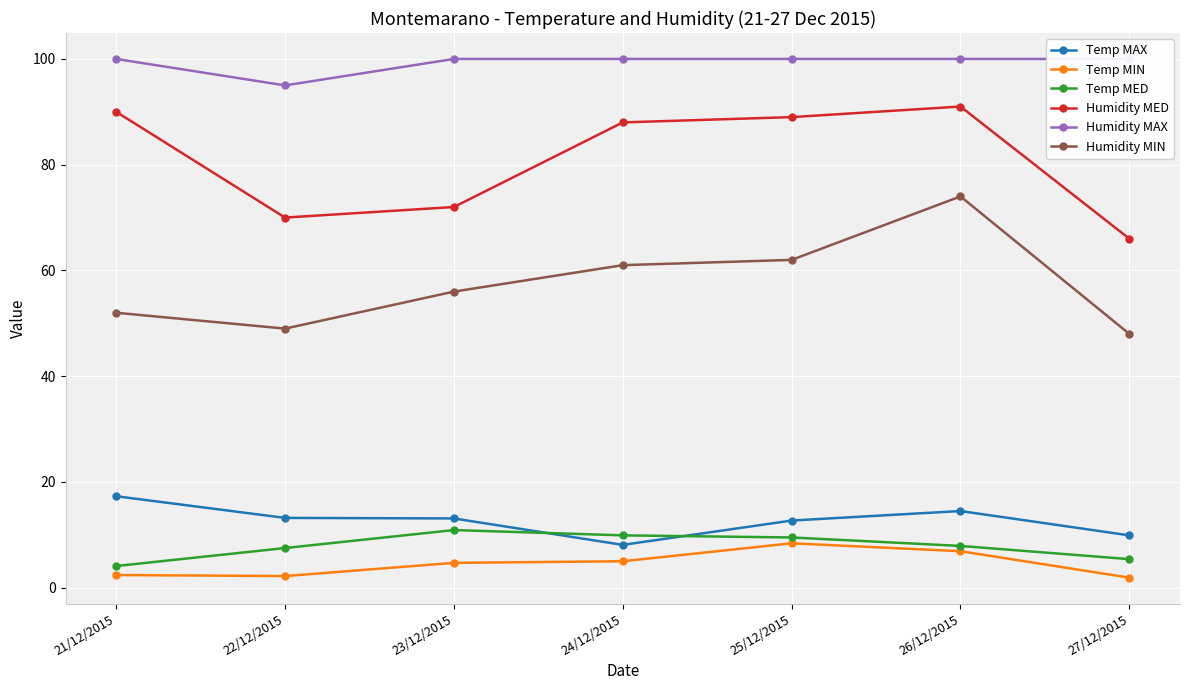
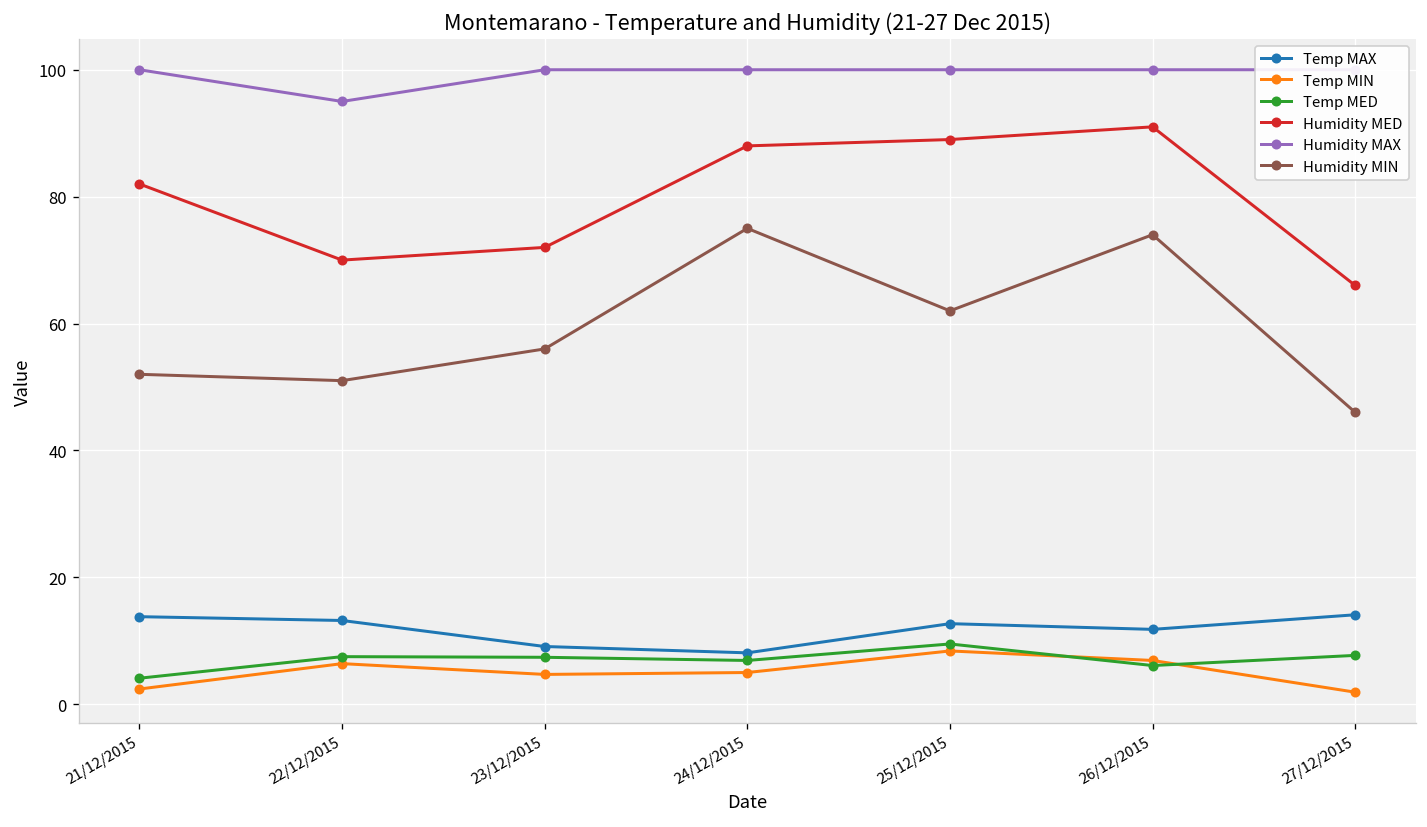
  {
    "Temp MAX": {
-     "21/12/2015": 17,
+     "21/12/2015": 14,
      "22/12/2015": 13,
-     "23/12/2015": 13,
+     "23/12/2015": 9,
      "24/12/2015": 8,
      "25/12/2015": 13,
-     "26/12/2015": 15,
-     "27/12/2015": 10
+     "26/12/2015": 12,
+     "27/12/2015": 14
    },
    "Temp MIN": {
      "21/12/2015": 2,
-     "22/12/2015": 2,
+     "22/12/2015": 6,
      "23/12/2015": 5,
      "24/12/2015": 5,
      "25/12/2015": 8,
      "26/12/2015": 7,
      "27/12/2015": 2
    },
    "Temp MED": {
      "21/12/2015": 4,
      "22/12/2015": 8,
-     "23/12/2015": 11,
-     "24/12/2015": 10,
+     "23/12/2015": 7,
+     "24/12/2015": 7,
      "25/12/2015": 10,
-     "26/12/2015": 8,
-     "27/12/2015": 5
+     "26/12/2015": 6,
+     "27/12/2015": 8
    },
    "Humidity MED": {
-     "21/12/2015": 90,
+     "21/12/2015": 82,
      "22/12/2015": 70,
      "23/12/2015": 72,
      "24/12/2015": 88,
      "25/12/2015": 89,
      "26/12/2015": 91,
      "27/12/2015": 66
    },
    "Humidity MAX": {
      "21/12/2015": 100,
      "22/12/2015": 95,
      "23/12/2015": 100,
      "24/12/2015": 100,
      "25/12/2015": 100,
      "26/12/2015": 100
    },
    "Humidity MIN": {
      "21/12/2015": 52,
-     "22/12/2015": 49,
+     "22/12/2015": 51,
      "23/12/2015": 56,
-     "24/12/2015": 61,
+     "24/12/2015": 75,
      "25/12/2015": 62,
      "26/12/2015": 74,
-     "27/12/2015": 48
+     "27/12/2015": 46
    }
  }
